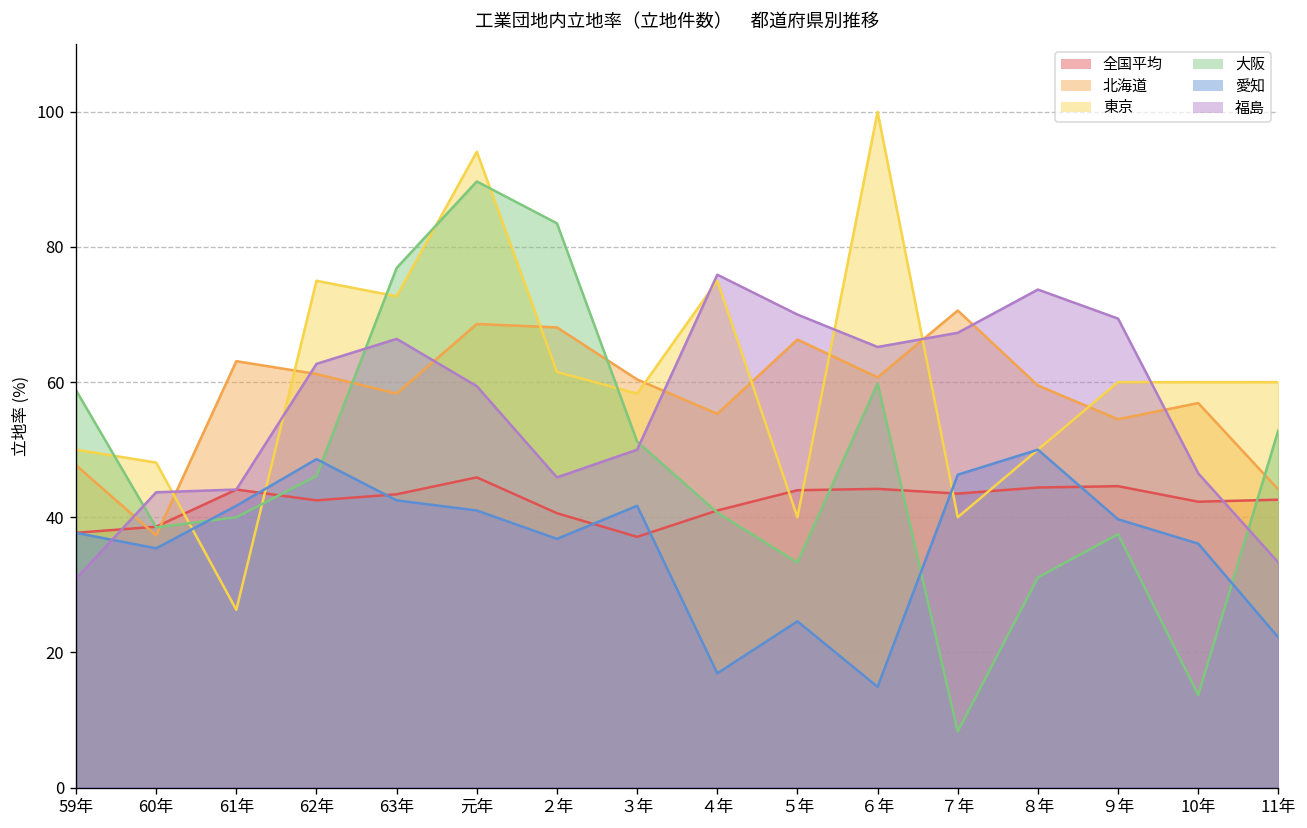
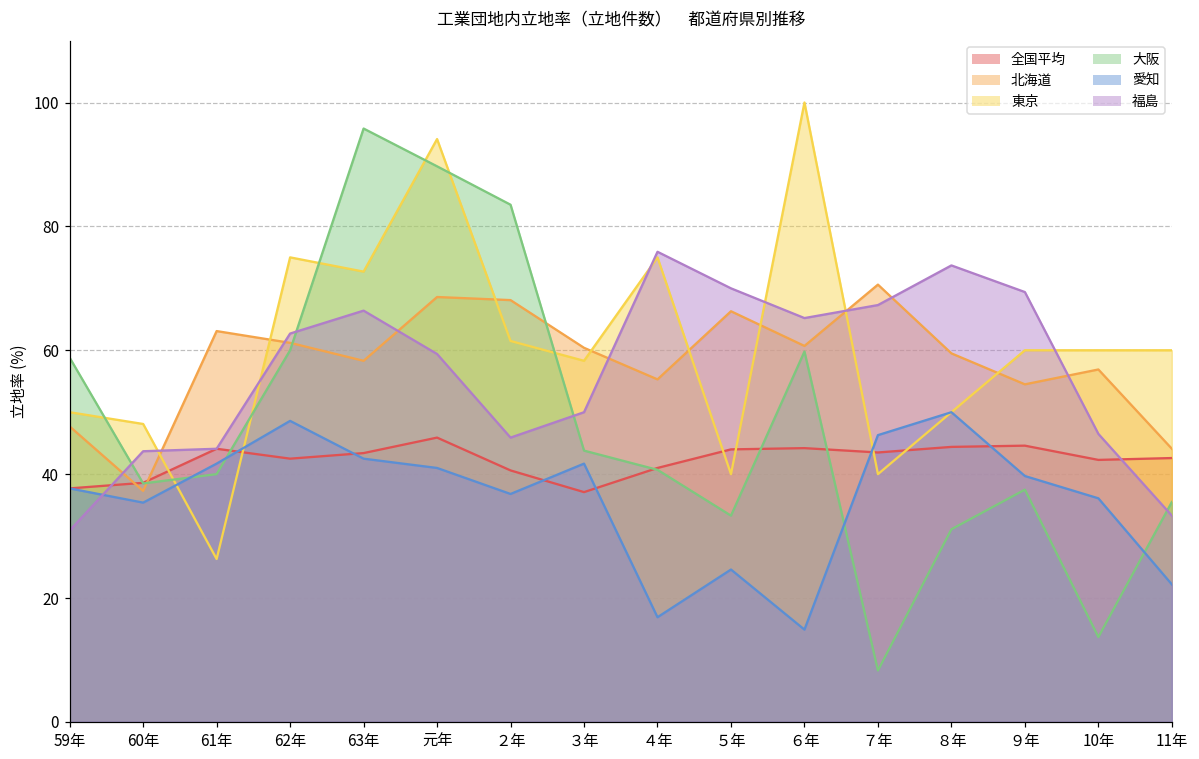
  {
    "大阪": {
      "59年": 59,
      "61年": 40,
-     "62年": 46,
-     "63年": 77,
+     "62年": 60,
+     "63年": 96,
      "元年": 90,
      "２年": 84,
-     "３年": 51,
+     "３年": 44,
      "５年": 33,
      "６年": 60,
      "７年": 8,
      "８年": 31,
      "９年": 38,
      "10年": 14,
-     "11年": 53
+     "11年": 36
    }
  }
